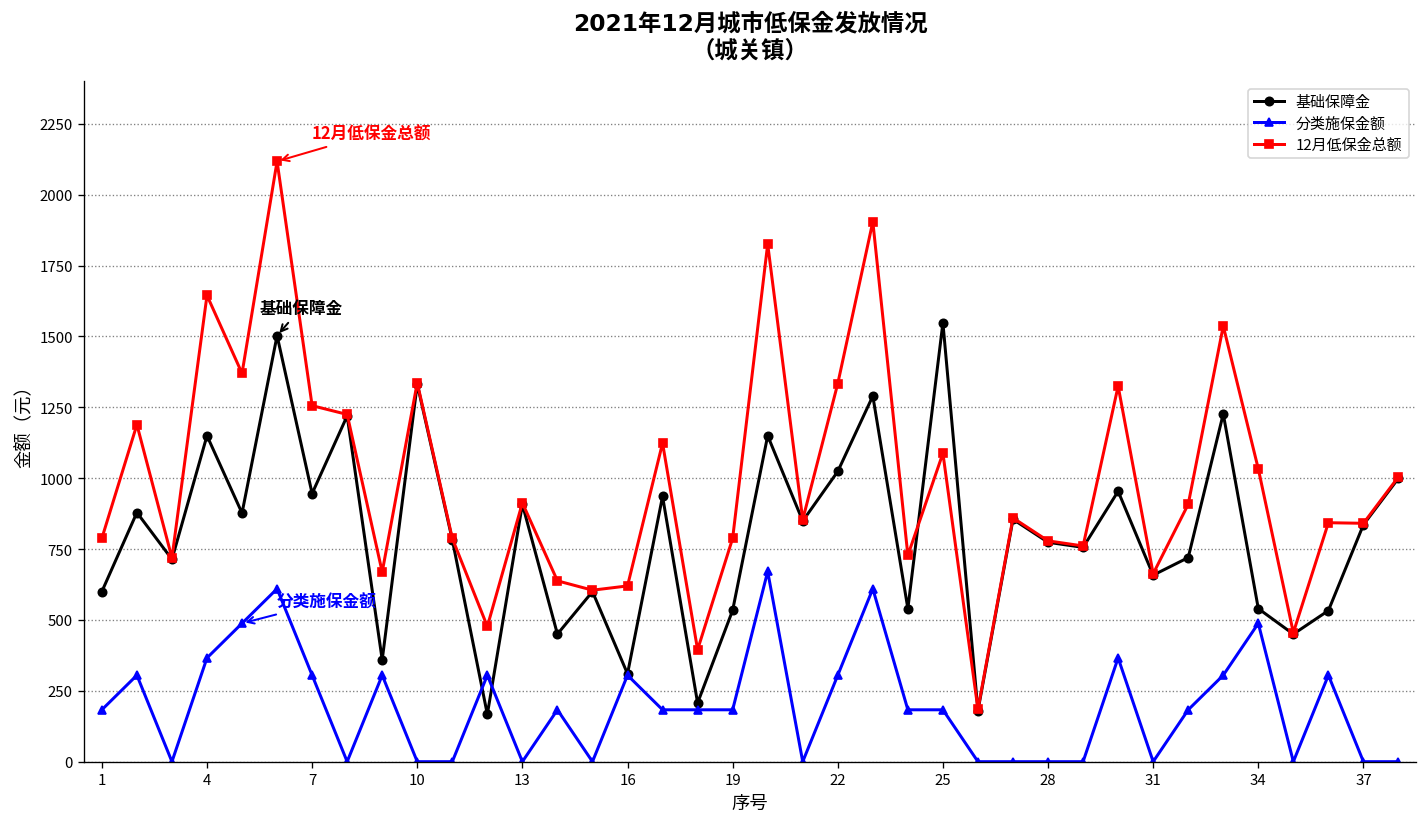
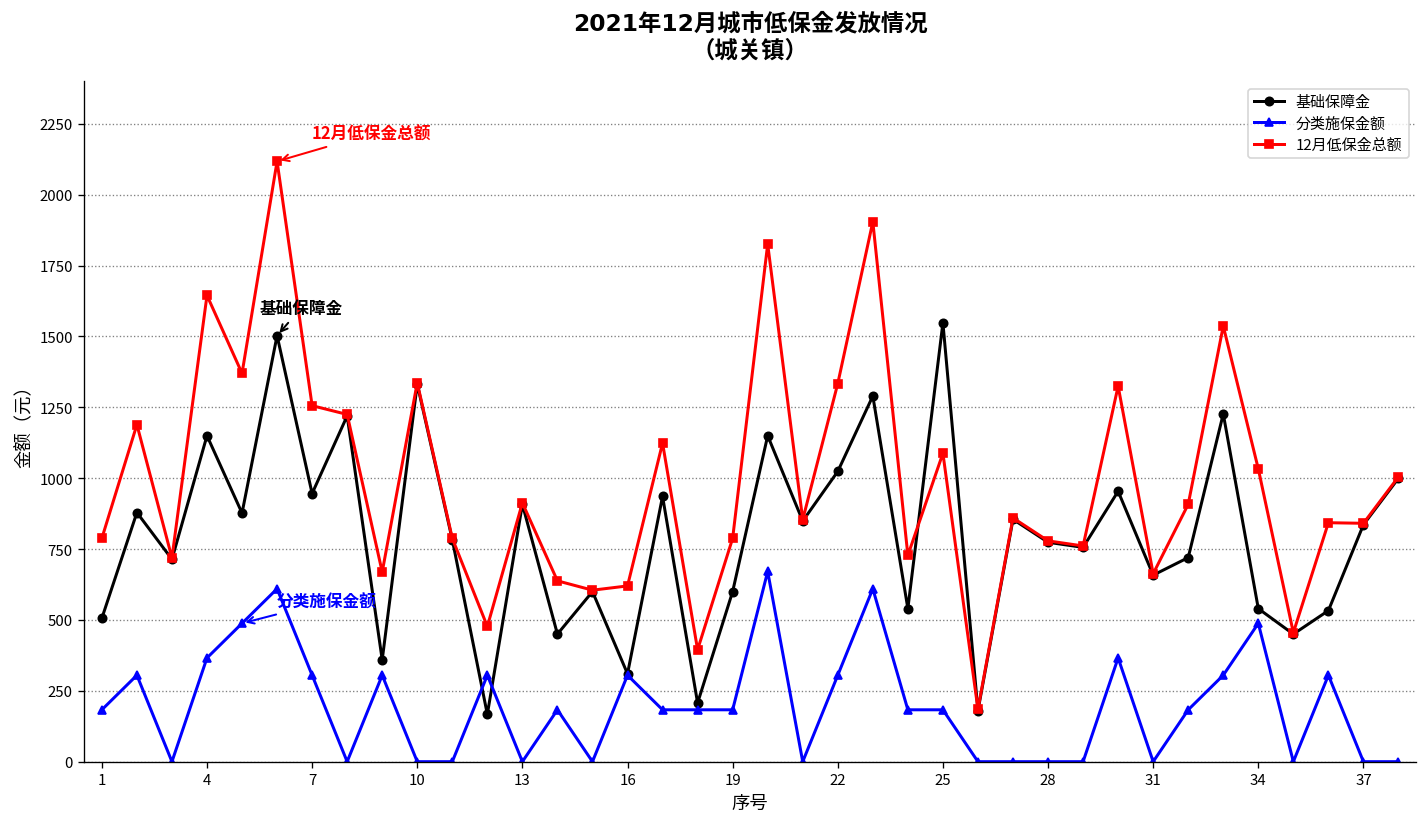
  {
    "基础保障金": {
-     "1": 600,
+     "1": 510,
      "4": 1150,
      "7": 950,
-     "19": 530,
+     "19": 600,
      "22": 1020,
      "25": 1550,
      "34": 540
    },
    "分类施保金额": {
      "1": 180,
      "4": 370,
      "7": 310,
      "10": 0,
      "13": 0,
      "19": 180,
      "22": 310,
      "25": 180,
      "28": 0,
      "31": 0,
      "34": 490,
      "37": 0
    },
    "12月低保金总额": {
      "1": 790,
      "4": 1650,
      "7": 1260,
      "16": 620,
      "19": 790,
      "22": 1330,
      "25": 1090,
      "34": 1030
    }
  }
